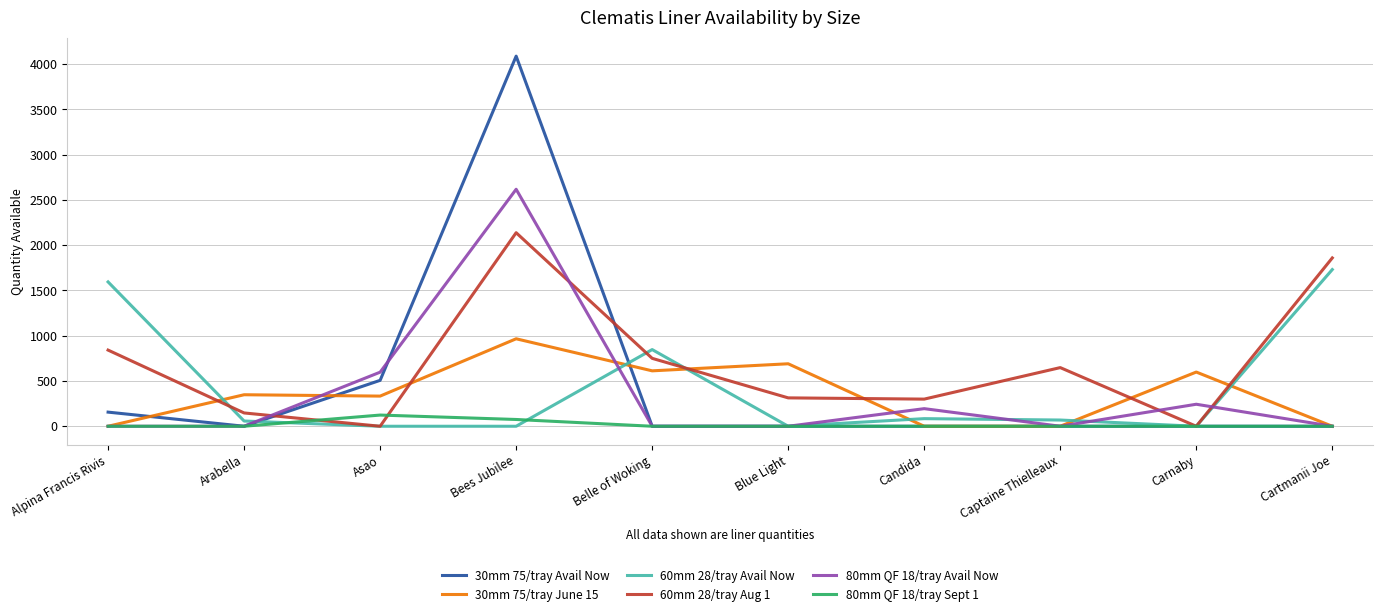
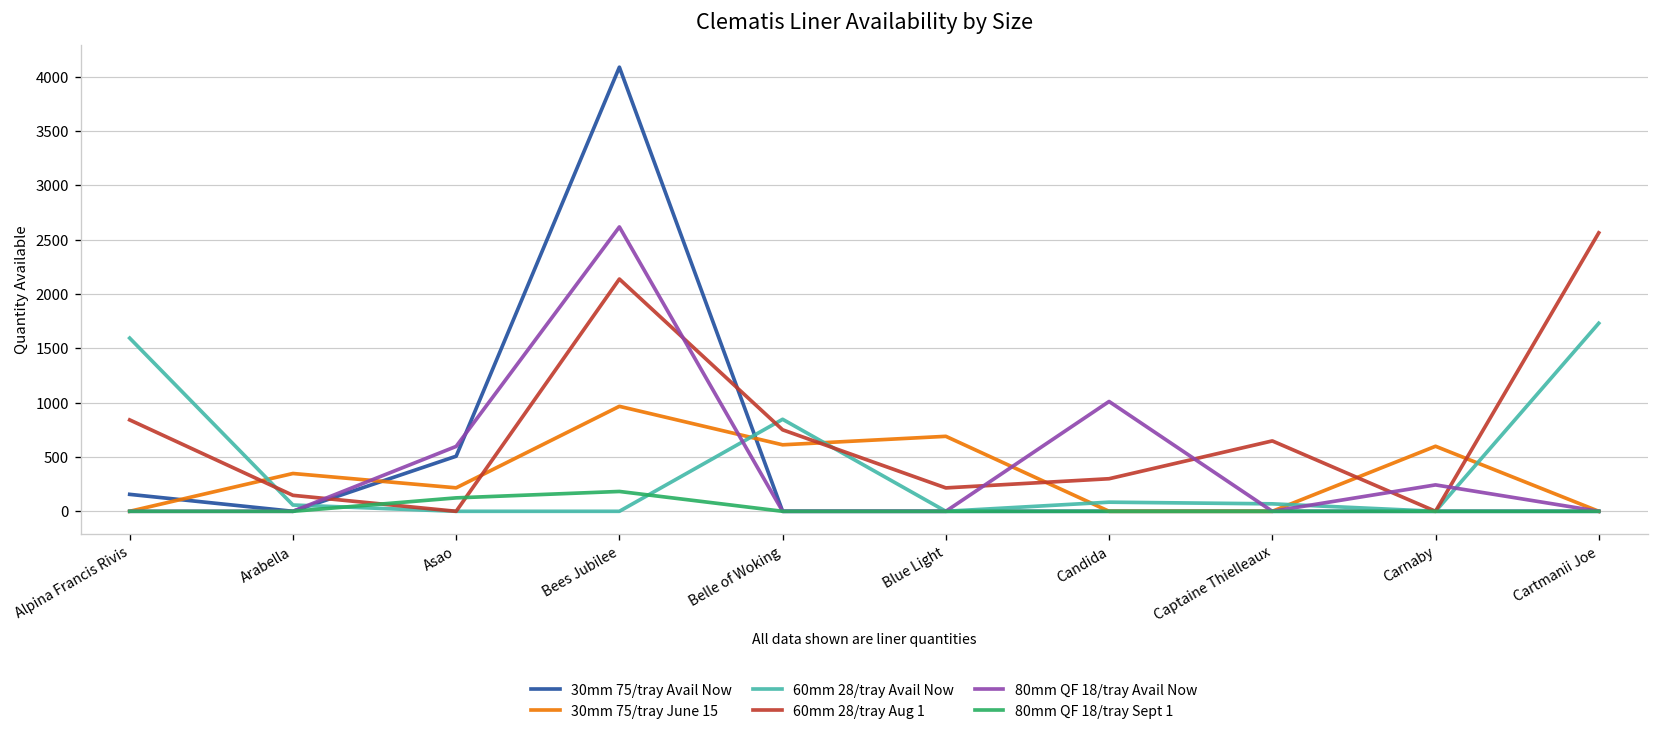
  {
    "30mm 75/tray Avail Now": {
      "Alpina Francis Rivis": 200,
      "Asao": 500,
      "Bees Jubilee": 4100
    },
    "30mm 75/tray June 15": {
      "Arabella": 300,
-     "Asao": 300,
+     "Asao": 200,
      "Bees Jubilee": 1000,
      "Belle of Woking": 600,
      "Blue Light": 700,
      "Carnaby": 600
    },
    "60mm 28/tray Avail Now": {
      "Alpina Francis Rivis": 1600,
      "Arabella": 100,
      "Bees Jubilee": 0,
      "Belle of Woking": 800,
      "Candida": 100,
      "Captaine Thielleaux": 100,
      "Cartmanii Joe": 1700
    },
    "60mm 28/tray Aug 1": {
      "Alpina Francis Rivis": 800,
      "Arabella": 100,
      "Bees Jubilee": 2100,
      "Belle of Woking": 700,
-     "Blue Light": 300,
+     "Blue Light": 200,
      "Candida": 300,
      "Captaine Thielleaux": 600,
-     "Cartmanii Joe": 1900
+     "Cartmanii Joe": 2600
    },
    "80mm QF 18/tray Avail Now": {
      "Asao": 600,
      "Bees Jubilee": 2600,
-     "Candida": 200,
+     "Candida": 1000,
      "Carnaby": 200
    },
    "80mm QF 18/tray Sept 1": {
      "Asao": 100,
-     "Bees Jubilee": 100
+     "Bees Jubilee": 200
    }
  }
